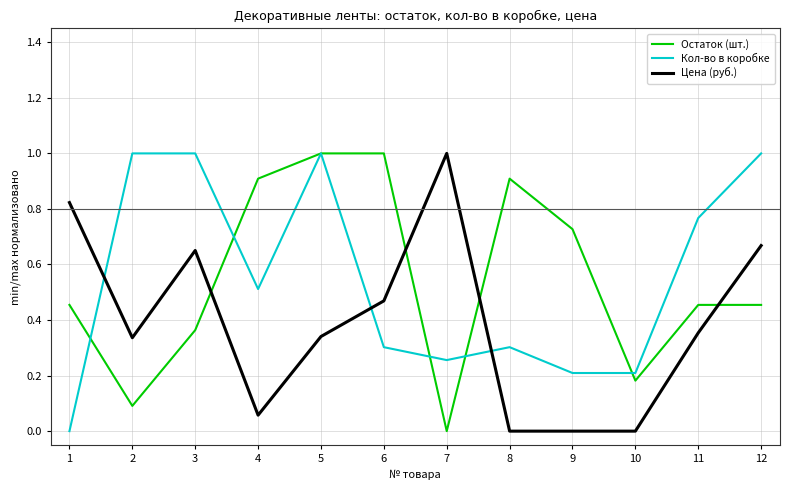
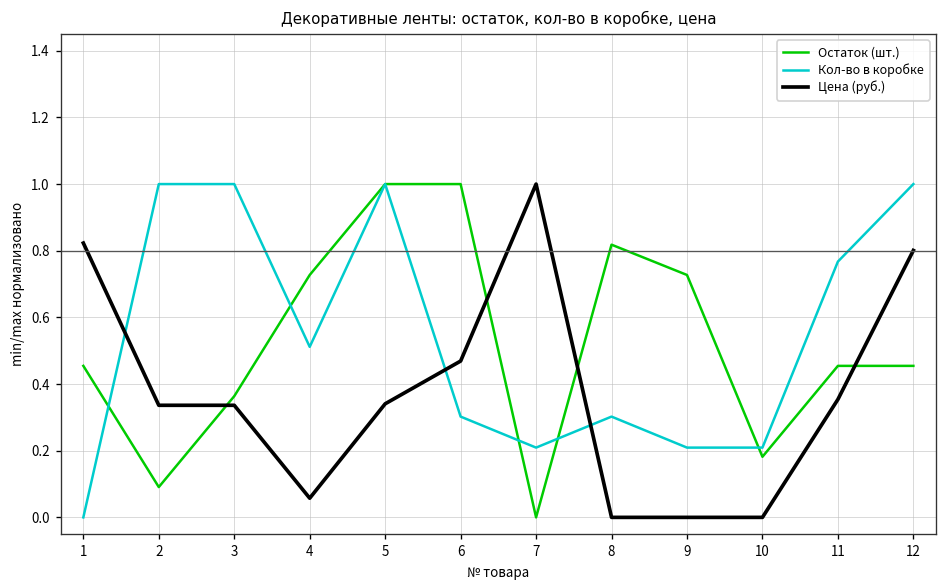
  {
    "Остаток (шт.)": {
      "1": 0.45,
      "2": 0.09,
      "3": 0.36,
-     "4": 0.91,
+     "4": 0.73,
      "6": 1.00,
      "7": 0.00,
-     "8": 0.91,
+     "8": 0.82,
      "9": 0.73,
      "10": 0.18,
      "11": 0.45,
      "12": 0.45
    },
    "Кол-во в коробке": {
      "1": 0.00,
      "2": 1.00,
      "3": 1.00,
      "4": 0.51,
      "6": 0.30,
-     "7": 0.26,
+     "7": 0.21,
      "8": 0.30,
      "9": 0.21,
      "10": 0.21,
      "11": 0.77,
      "12": 1.00
    },
    "Цена (руб.)": {
      "1": 0.82,
      "2": 0.34,
-     "3": 0.65,
+     "3": 0.34,
      "4": 0.06,
      "5": 0.34,
      "6": 0.47,
      "7": 1.00,
      "8": 0.00,
      "9": 0.00,
      "10": 0.00,
      "11": 0.35,
-     "12": 0.67
+     "12": 0.80
    }
  }
